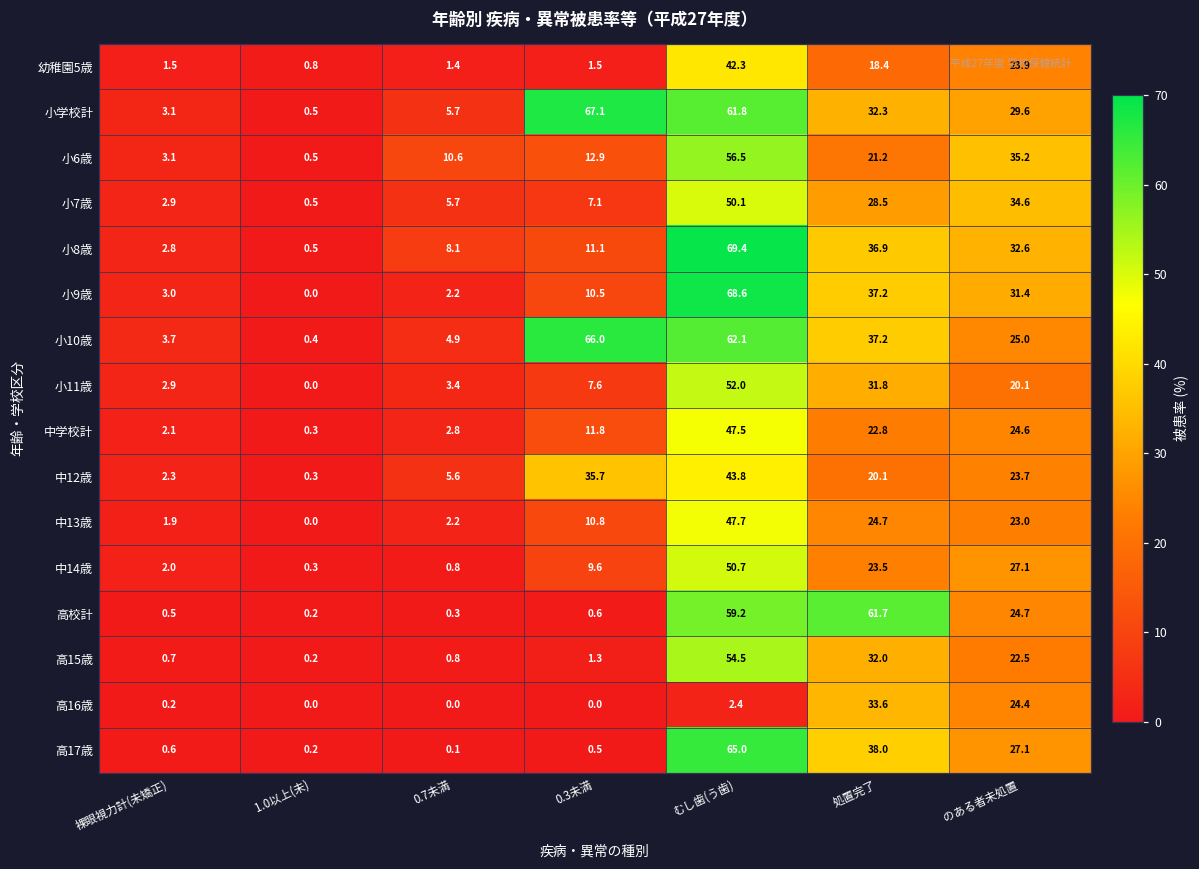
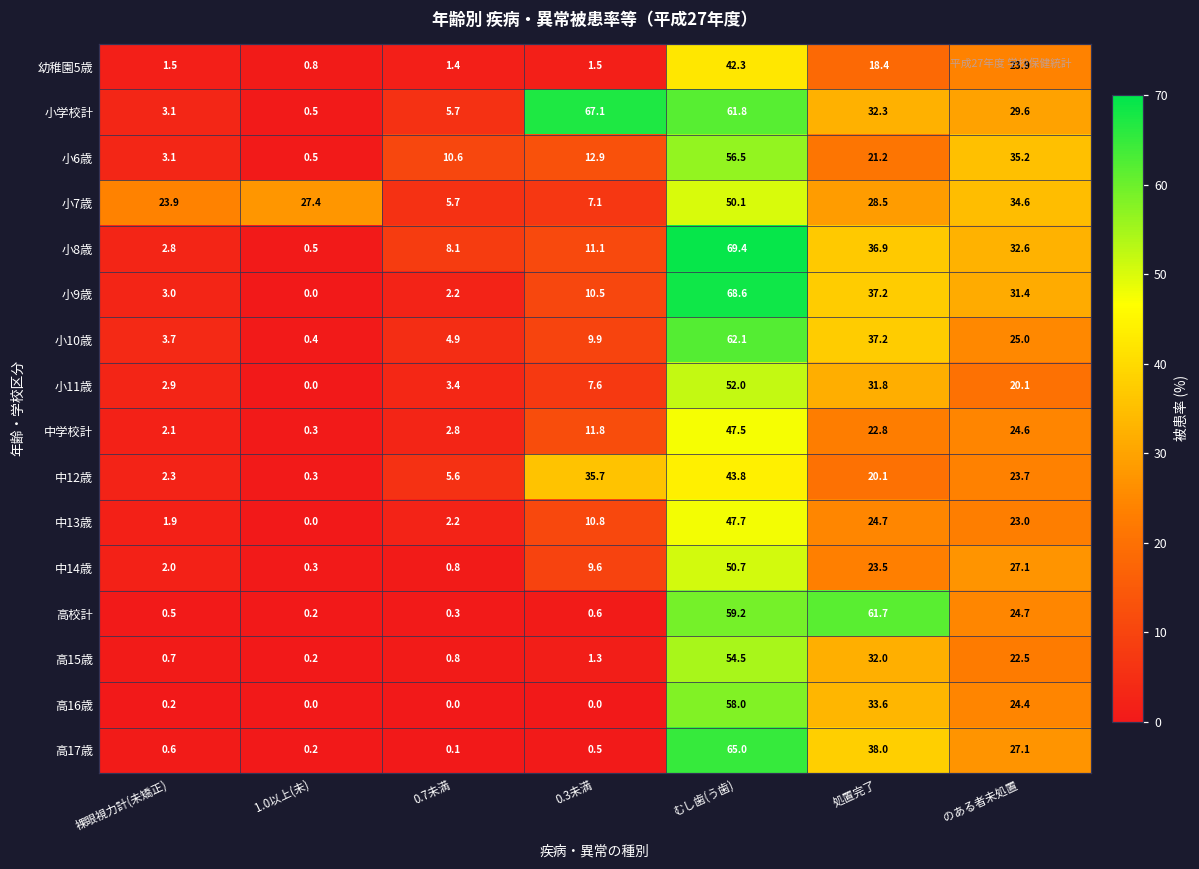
  {
    "幼稚園5歳": {
      "裸眼視力計(未矯正)": 1.5,
      "1.0以上(未)": 0.8,
      "0.7未満": 1.4,
      "0.3未満": 1.5,
      "むし歯(う歯)": 42.3,
      "処置完了": 18.4
    },
    "小学校計": {
      "裸眼視力計(未矯正)": 3.1,
      "1.0以上(未)": 0.5,
      "0.7未満": 5.7,
      "0.3未満": 67.1,
      "むし歯(う歯)": 61.8,
      "処置完了": 32.3,
      "のある者未処置": 29.6
    },
    "小6歳": {
      "裸眼視力計(未矯正)": 3.1,
      "1.0以上(未)": 0.5,
      "0.7未満": 10.6,
      "0.3未満": 12.9,
      "むし歯(う歯)": 56.5,
      "処置完了": 21.2,
      "のある者未処置": 35.2
    },
    "小7歳": {
-     "裸眼視力計(未矯正)": 2.9,
-     "1.0以上(未)": 0.5,
+     "裸眼視力計(未矯正)": 23.9,
+     "1.0以上(未)": 27.4,
      "0.7未満": 5.7,
      "0.3未満": 7.1,
      "むし歯(う歯)": 50.1,
      "処置完了": 28.5,
      "のある者未処置": 34.6
    },
    "小8歳": {
      "裸眼視力計(未矯正)": 2.8,
      "1.0以上(未)": 0.5,
      "0.7未満": 8.1,
      "0.3未満": 11.1,
      "むし歯(う歯)": 69.4,
      "処置完了": 36.9,
      "のある者未処置": 32.6
    },
    "小9歳": {
      "裸眼視力計(未矯正)": 3.0,
      "1.0以上(未)": 0.0,
      "0.7未満": 2.2,
      "0.3未満": 10.5,
      "むし歯(う歯)": 68.6,
      "処置完了": 37.2,
      "のある者未処置": 31.4
    },
    "小10歳": {
      "裸眼視力計(未矯正)": 3.7,
      "1.0以上(未)": 0.4,
      "0.7未満": 4.9,
-     "0.3未満": 66.0,
+     "0.3未満": 9.9,
      "むし歯(う歯)": 62.1,
      "処置完了": 37.2,
      "のある者未処置": 25.0
    },
    "小11歳": {
      "裸眼視力計(未矯正)": 2.9,
      "1.0以上(未)": 0.0,
      "0.7未満": 3.4,
      "0.3未満": 7.6,
      "むし歯(う歯)": 52.0,
      "処置完了": 31.8,
      "のある者未処置": 20.1
    },
    "中学校計": {
      "裸眼視力計(未矯正)": 2.1,
      "1.0以上(未)": 0.3,
      "0.7未満": 2.8,
      "0.3未満": 11.8,
      "むし歯(う歯)": 47.5,
      "処置完了": 22.8,
      "のある者未処置": 24.6
    },
    "中12歳": {
      "裸眼視力計(未矯正)": 2.3,
      "1.0以上(未)": 0.3,
      "0.7未満": 5.6,
      "0.3未満": 35.7,
      "むし歯(う歯)": 43.8,
      "処置完了": 20.1,
      "のある者未処置": 23.7
    },
    "中13歳": {
      "裸眼視力計(未矯正)": 1.9,
      "1.0以上(未)": 0.0,
      "0.7未満": 2.2,
      "0.3未満": 10.8,
      "むし歯(う歯)": 47.7,
      "処置完了": 24.7,
      "のある者未処置": 23.0
    },
    "中14歳": {
      "裸眼視力計(未矯正)": 2.0,
      "1.0以上(未)": 0.3,
      "0.7未満": 0.8,
      "0.3未満": 9.6,
      "むし歯(う歯)": 50.7,
      "処置完了": 23.5,
      "のある者未処置": 27.1
    },
    "高校計": {
      "裸眼視力計(未矯正)": 0.5,
      "1.0以上(未)": 0.2,
      "0.7未満": 0.3,
      "0.3未満": 0.6,
      "むし歯(う歯)": 59.2,
      "処置完了": 61.7,
      "のある者未処置": 24.7
    },
    "高15歳": {
      "裸眼視力計(未矯正)": 0.7,
      "1.0以上(未)": 0.2,
      "0.7未満": 0.8,
      "0.3未満": 1.3,
      "むし歯(う歯)": 54.5,
      "処置完了": 32.0,
      "のある者未処置": 22.5
    },
    "高16歳": {
      "裸眼視力計(未矯正)": 0.2,
      "1.0以上(未)": 0.0,
      "0.7未満": 0.0,
      "0.3未満": 0.0,
-     "むし歯(う歯)": 2.4,
+     "むし歯(う歯)": 58.0,
      "処置完了": 33.6,
      "のある者未処置": 24.4
    },
    "高17歳": {
      "裸眼視力計(未矯正)": 0.6,
      "1.0以上(未)": 0.2,
      "0.7未満": 0.1,
      "0.3未満": 0.5,
      "むし歯(う歯)": 65.0,
      "処置完了": 38.0,
      "のある者未処置": 27.1
    }
  }
